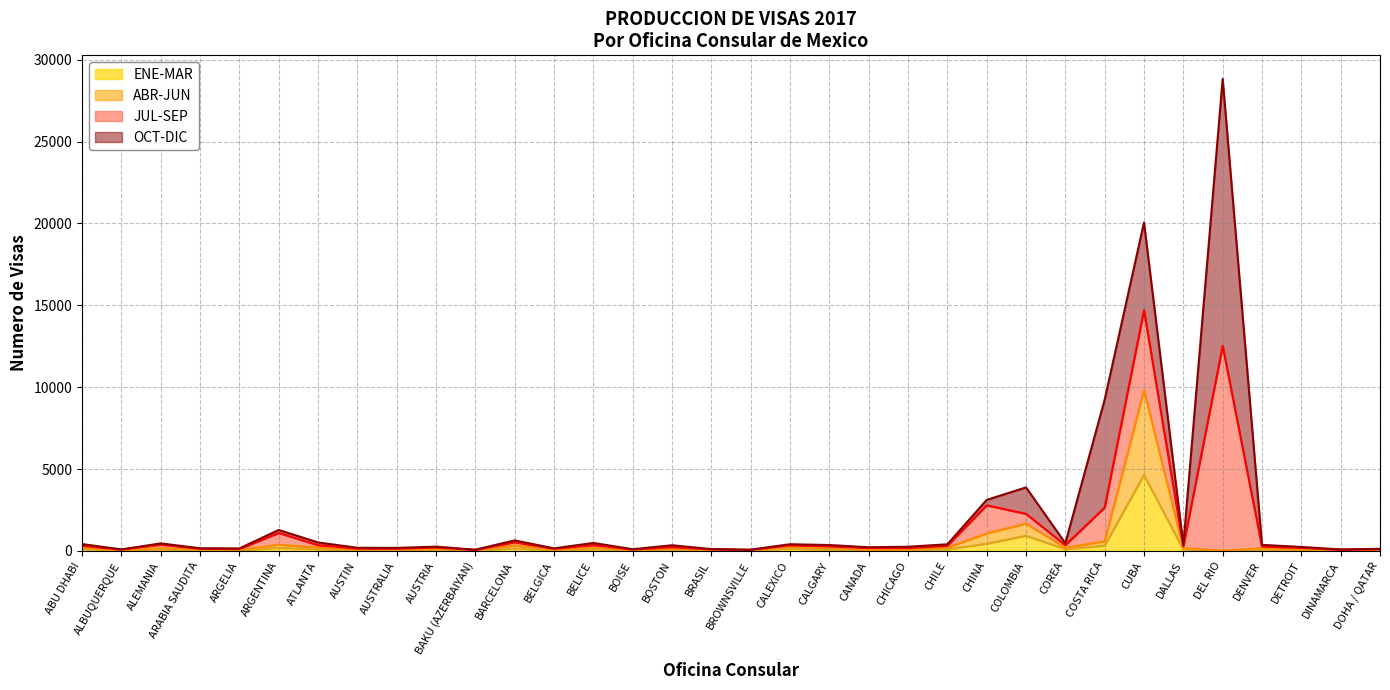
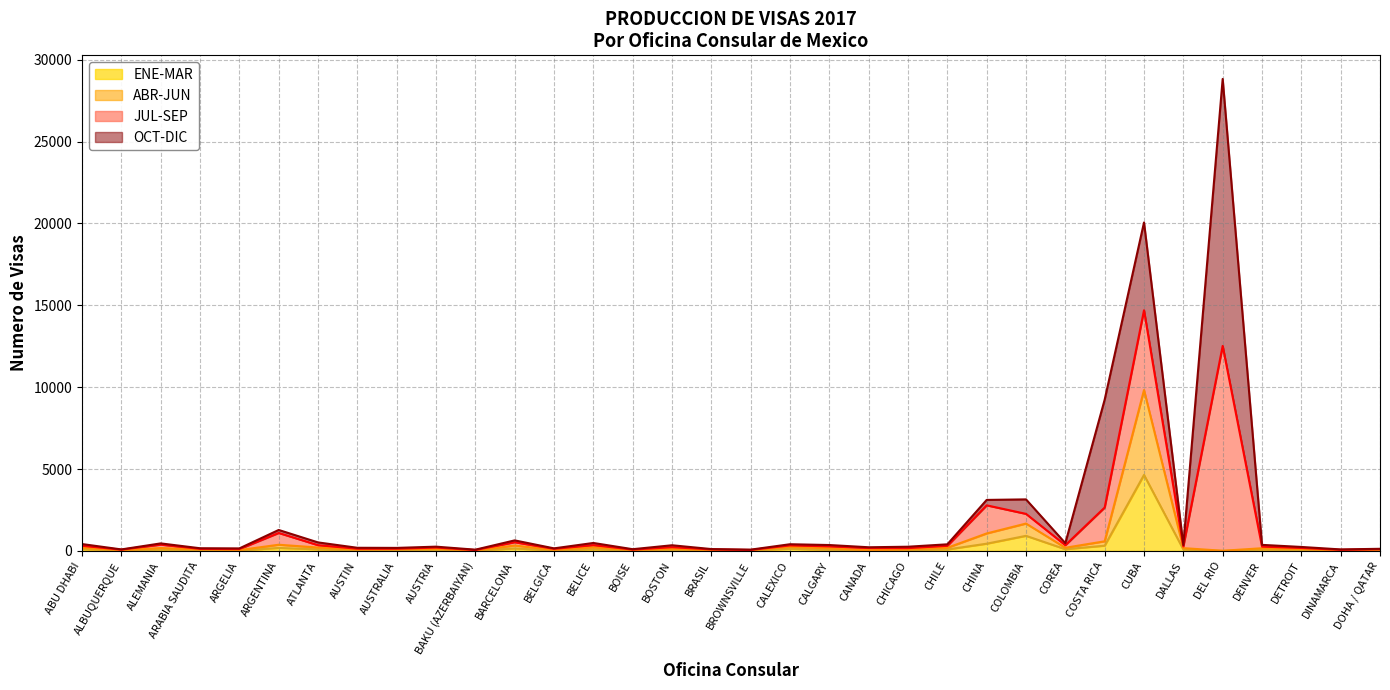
  {
    "JUL-SEP": {
      "ARGENTINA": 700,
      "CHINA": 1700,
      "COLOMBIA": 600,
      "COSTA RICA": 2100,
      "CUBA": 4900,
      "DEL RIO": 12500
    },
    "OCT-DIC": {
      "ARGENTINA": 200,
      "ATLANTA": 200,
      "CHINA": 300,
-     "COLOMBIA": 1600,
+     "COLOMBIA": 900,
      "COSTA RICA": 6600,
      "CUBA": 5400,
      "DEL RIO": 16300
    }
  }
